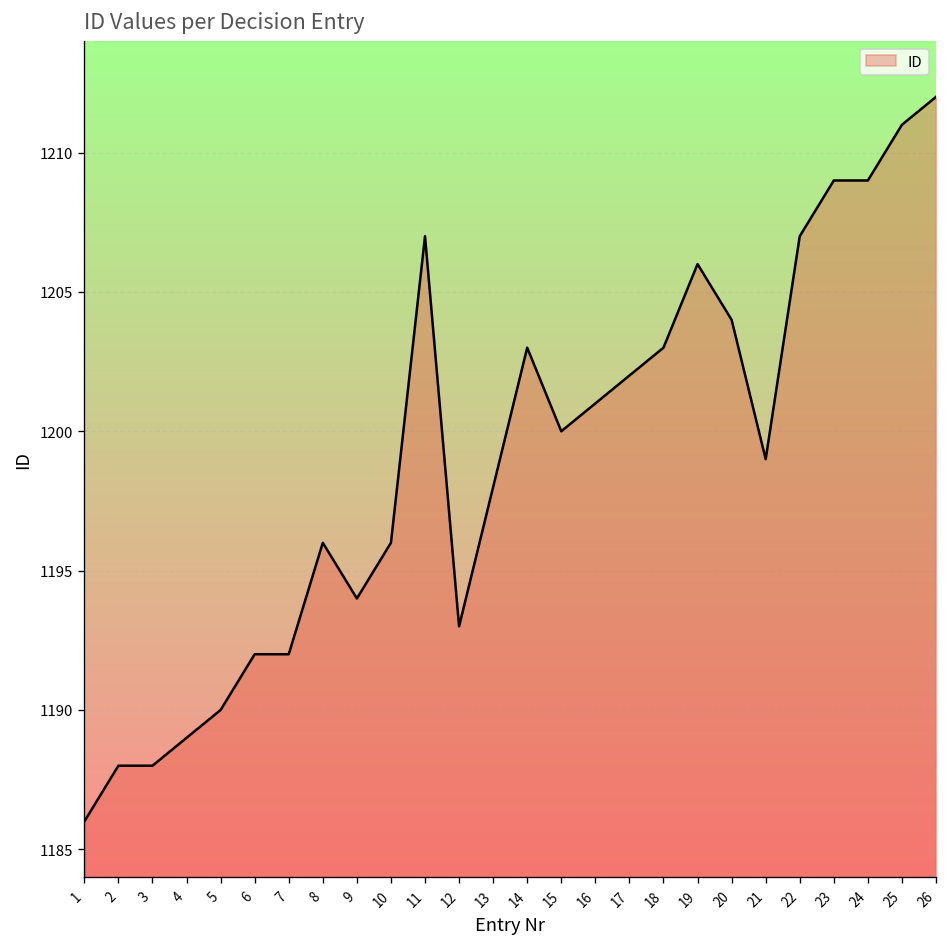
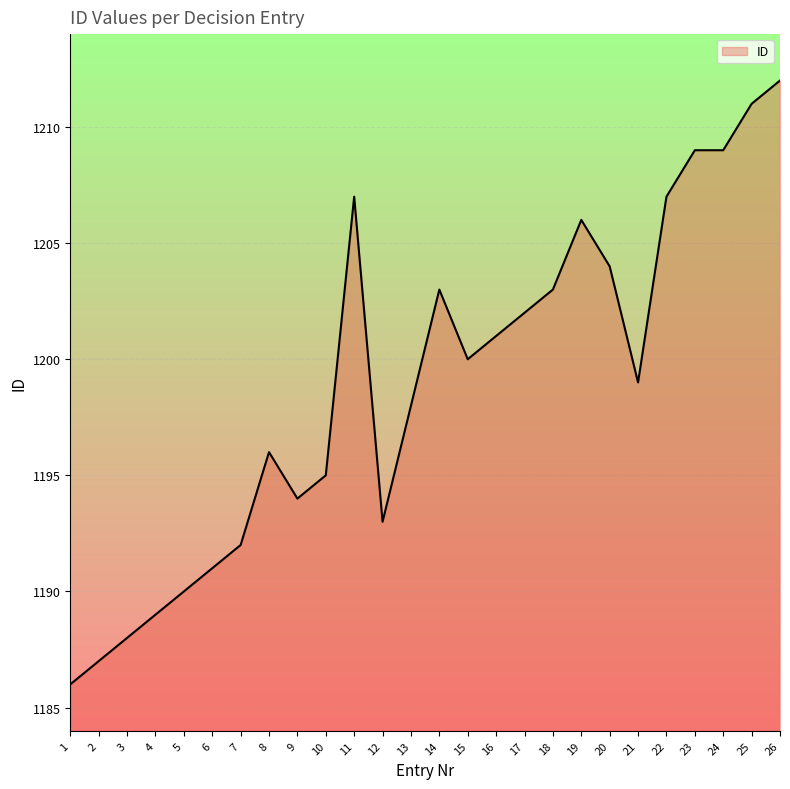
  {
    "1": 1186,
-   "2": 1188,
+   "2": 1187,
    "3": 1188,
    "4": 1189,
    "5": 1190,
-   "6": 1192,
+   "6": 1191,
    "7": 1192,
    "8": 1196,
    "9": 1194,
-   "10": 1196,
+   "10": 1195,
    "11": 1207,
    "12": 1193,
    "13": 1198,
    "14": 1203,
    "15": 1200,
    "16": 1201,
    "17": 1202,
    "18": 1203,
    "19": 1206,
    "20": 1204,
    "21": 1199,
    "22": 1207,
    "23": 1209,
    "24": 1209,
    "25": 1211,
    "26": 1212
  }
